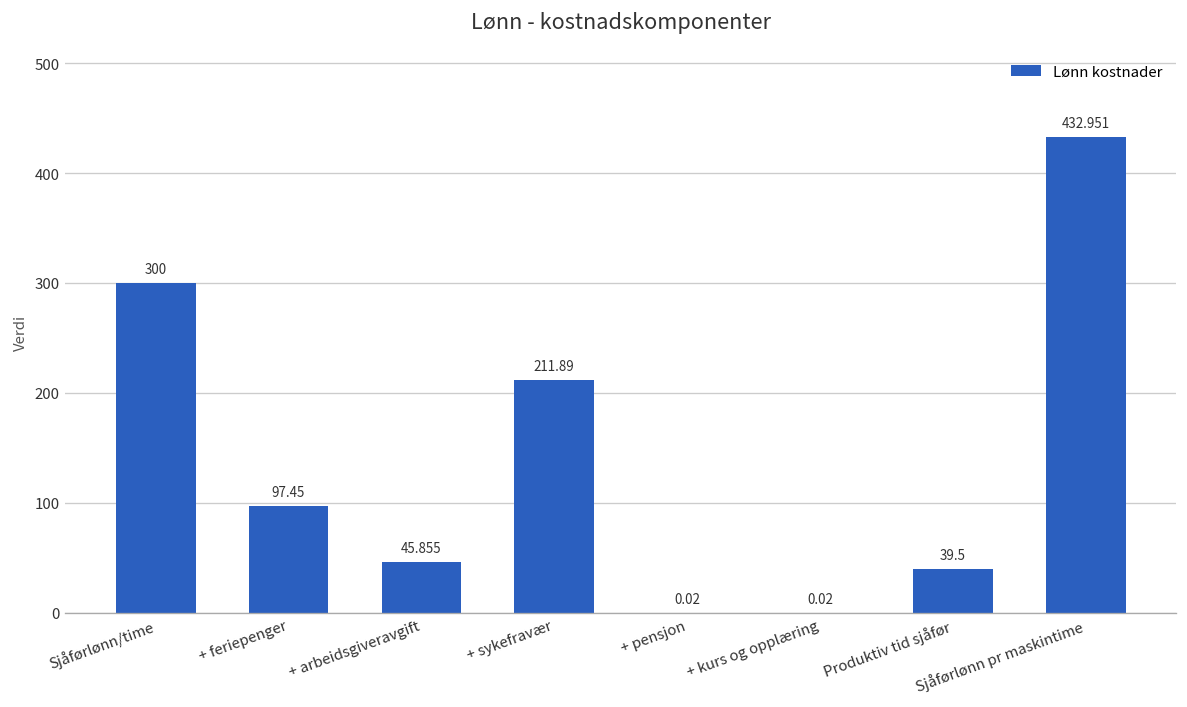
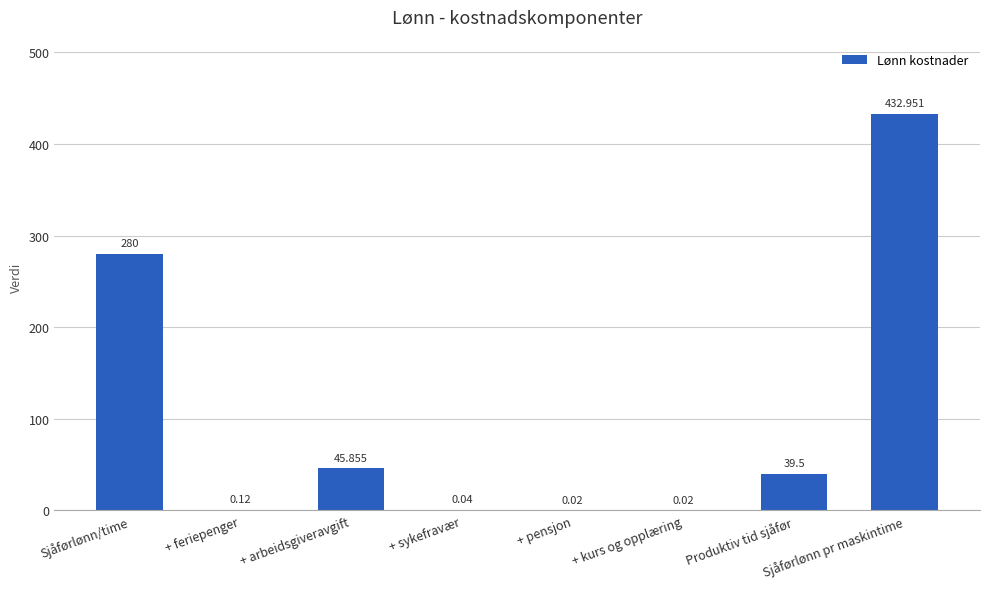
  {
-   "Sjåførlønn/time": 300,
-   "+ feriepenger": 97.45,
+   "Sjåførlønn/time": 280,
+   "+ feriepenger": 0.12,
    "+ arbeidsgiveravgift": 45.855,
-   "+ sykefravær": 211.89,
+   "+ sykefravær": 0.04,
    "+ pensjon": 0.02,
    "+ kurs og opplæring": 0.02,
    "Produktiv tid sjåfør": 39.5,
    "Sjåførlønn pr maskintime": 432.951
  }
